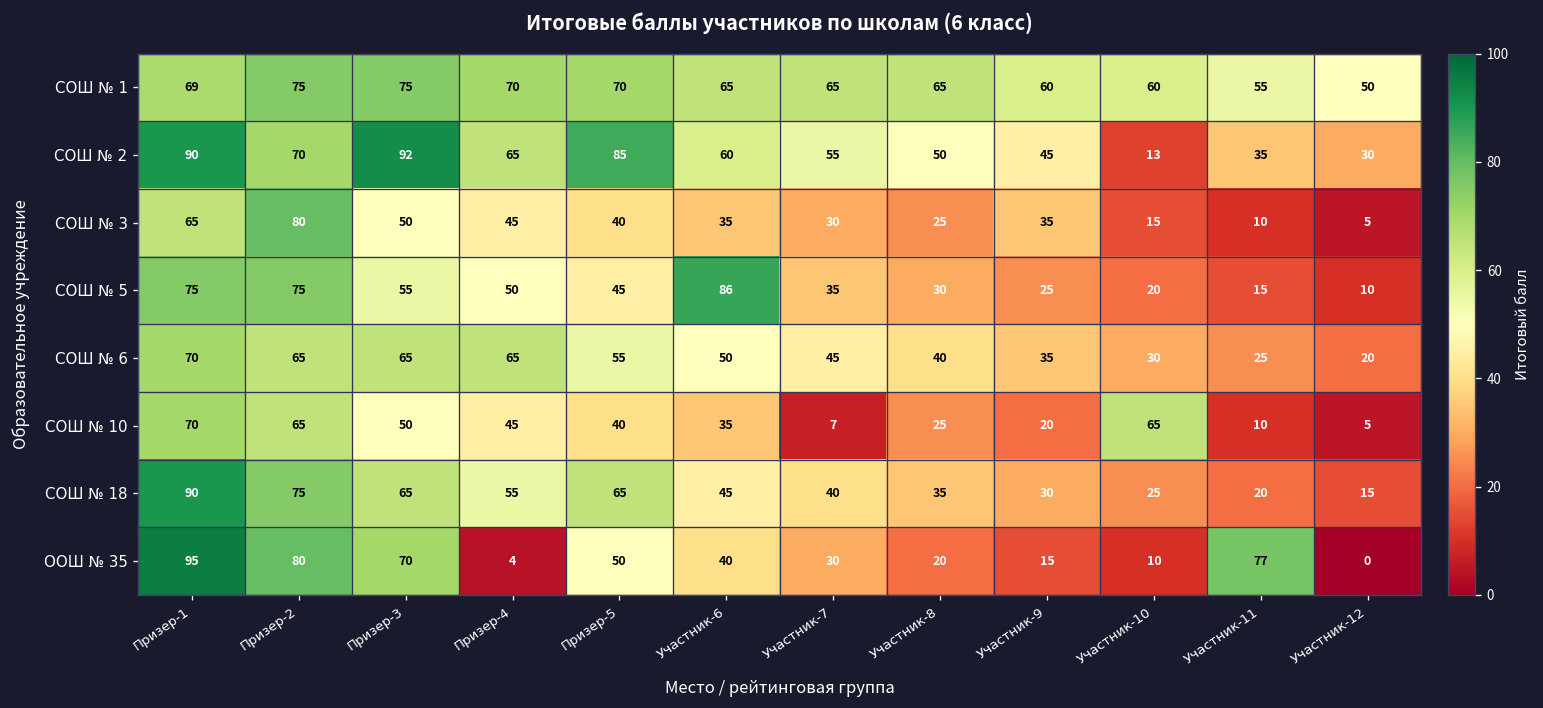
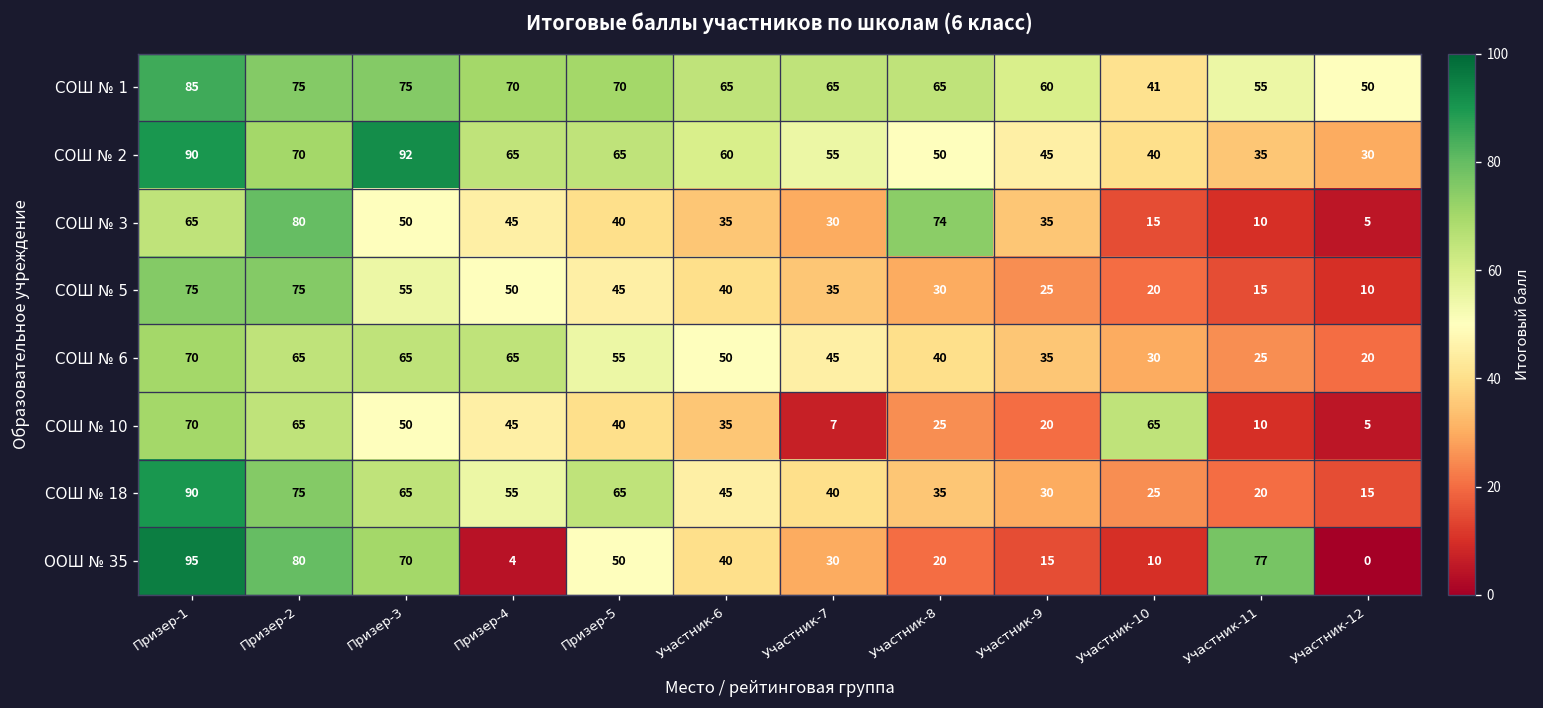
  {
    "СОШ № 1": {
-     "Призер-1": 69,
+     "Призер-1": 85,
      "Призер-2": 75,
      "Призер-3": 75,
      "Призер-4": 70,
      "Призер-5": 70,
      "Участник-6": 65,
      "Участник-7": 65,
      "Участник-8": 65,
      "Участник-9": 60,
-     "Участник-10": 60,
+     "Участник-10": 41,
      "Участник-11": 55,
      "Участник-12": 50
    },
    "СОШ № 2": {
      "Призер-1": 90,
      "Призер-2": 70,
      "Призер-3": 92,
      "Призер-4": 65,
-     "Призер-5": 85,
+     "Призер-5": 65,
      "Участник-6": 60,
      "Участник-7": 55,
      "Участник-8": 50,
      "Участник-9": 45,
-     "Участник-10": 13,
+     "Участник-10": 40,
      "Участник-11": 35,
      "Участник-12": 30
    },
    "СОШ № 3": {
      "Призер-1": 65,
      "Призер-2": 80,
      "Призер-3": 50,
      "Призер-4": 45,
      "Призер-5": 40,
      "Участник-6": 35,
      "Участник-7": 30,
-     "Участник-8": 25,
+     "Участник-8": 74,
      "Участник-9": 35,
      "Участник-10": 15,
      "Участник-11": 10,
      "Участник-12": 5
    },
    "СОШ № 5": {
      "Призер-1": 75,
      "Призер-2": 75,
      "Призер-3": 55,
      "Призер-4": 50,
      "Призер-5": 45,
-     "Участник-6": 86,
+     "Участник-6": 40,
      "Участник-7": 35,
      "Участник-8": 30,
      "Участник-9": 25,
      "Участник-10": 20,
      "Участник-11": 15,
      "Участник-12": 10
    },
    "СОШ № 6": {
      "Призер-1": 70,
      "Призер-2": 65,
      "Призер-3": 65,
      "Призер-4": 65,
      "Призер-5": 55,
      "Участник-6": 50,
      "Участник-7": 45,
      "Участник-8": 40,
      "Участник-9": 35,
      "Участник-10": 30,
      "Участник-11": 25,
      "Участник-12": 20
    },
    "СОШ № 10": {
      "Призер-1": 70,
      "Призер-2": 65,
      "Призер-3": 50,
      "Призер-4": 45,
      "Призер-5": 40,
      "Участник-6": 35,
      "Участник-7": 7,
      "Участник-8": 25,
      "Участник-9": 20,
      "Участник-10": 65,
      "Участник-11": 10,
      "Участник-12": 5
    },
    "СОШ № 18": {
      "Призер-1": 90,
      "Призер-2": 75,
      "Призер-3": 65,
      "Призер-4": 55,
      "Призер-5": 65,
      "Участник-6": 45,
      "Участник-7": 40,
      "Участник-8": 35,
      "Участник-9": 30,
      "Участник-10": 25,
      "Участник-11": 20,
      "Участник-12": 15
    },
    "ООШ № 35": {
      "Призер-1": 95,
      "Призер-2": 80,
      "Призер-3": 70,
      "Призер-4": 4,
      "Призер-5": 50,
      "Участник-6": 40,
      "Участник-7": 30,
      "Участник-8": 20,
      "Участник-9": 15,
      "Участник-10": 10,
      "Участник-11": 77,
      "Участник-12": 0
    }
  }
